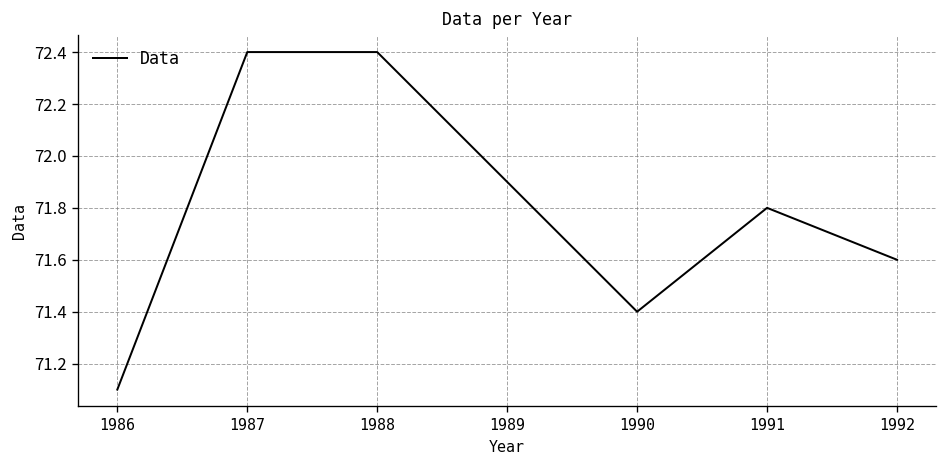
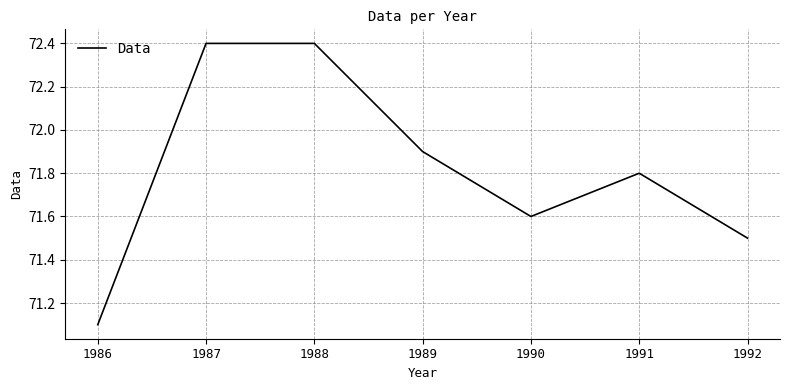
  {
    "1986": 71.1,
    "1987": 72.4,
    "1988": 72.4,
    "1989": 71.9,
-   "1990": 71.4,
+   "1990": 71.6,
    "1991": 71.8,
-   "1992": 71.6
+   "1992": 71.5
  }
